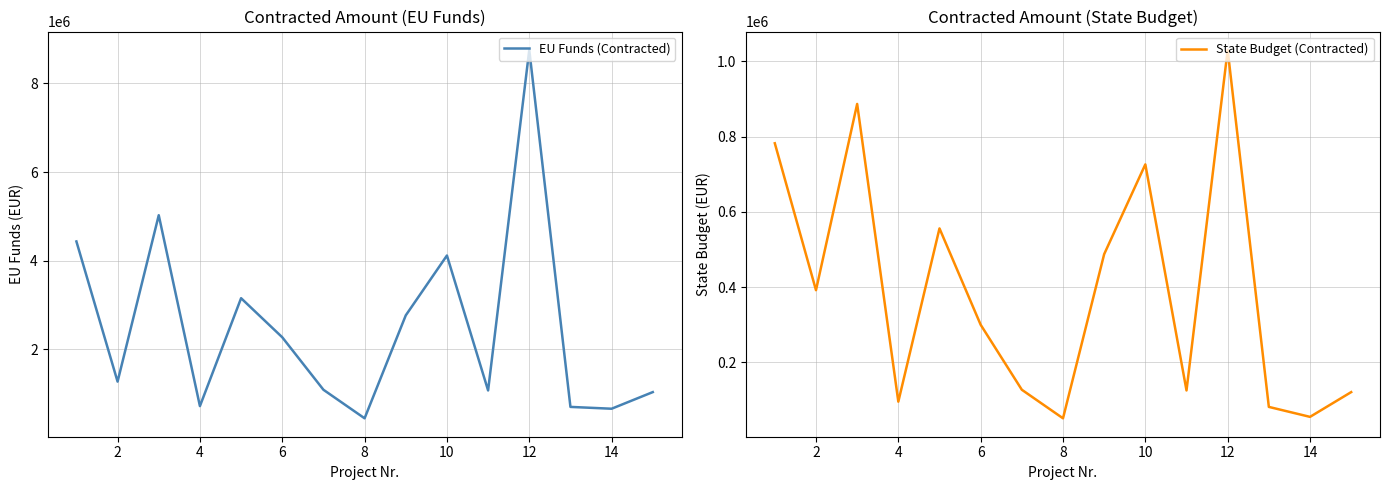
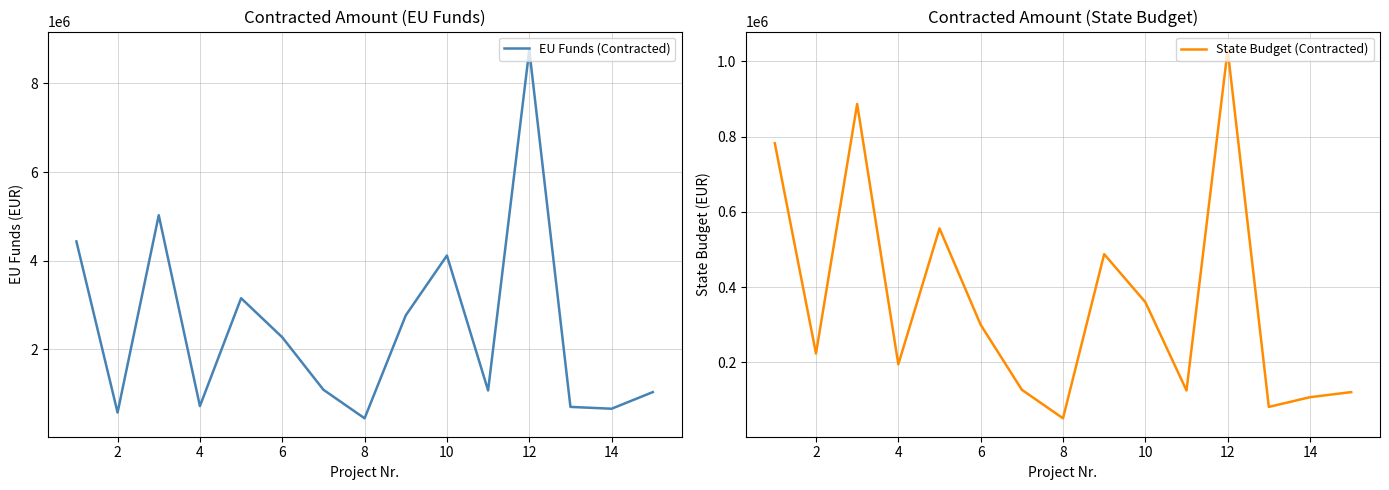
  {
    "Contracted Amount (EU Funds)": {
-     "2": 1300000,
+     "2": 600000,
      "4": 700000,
      "6": 2300000,
      "8": 400000,
      "10": 4100000,
      "14": 700000
    },
    "Contracted Amount (State Budget)": {
-     "2": 390000,
-     "4": 100000,
+     "2": 220000,
+     "4": 200000,
      "6": 300000,
      "8": 50000,
-     "10": 730000,
-     "14": 60000
+     "10": 360000,
+     "14": 110000
    }
  }
